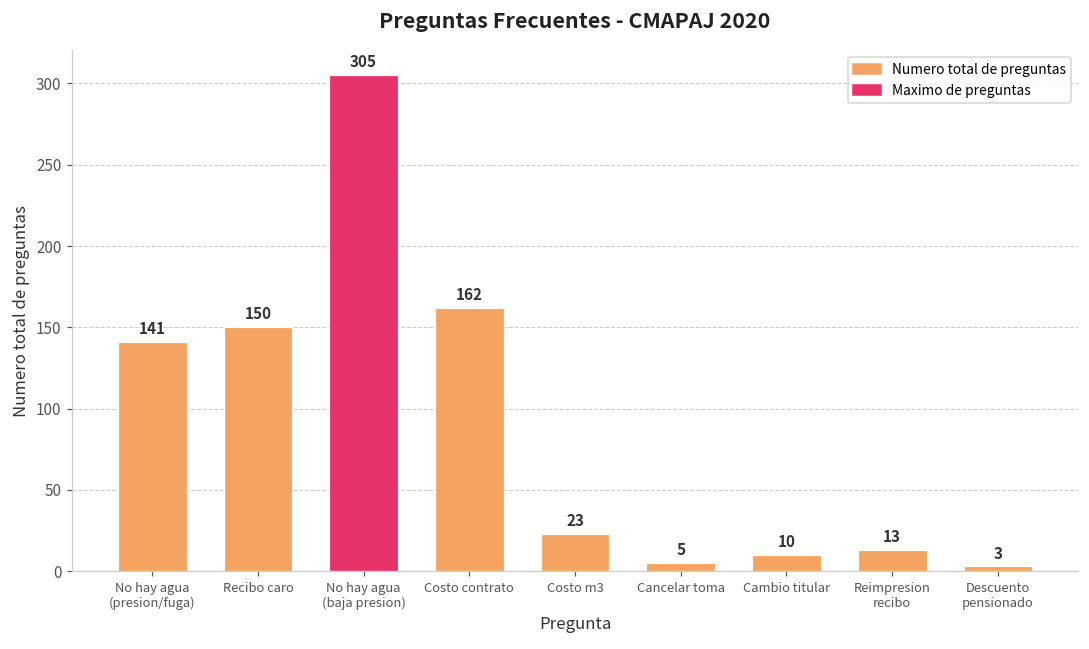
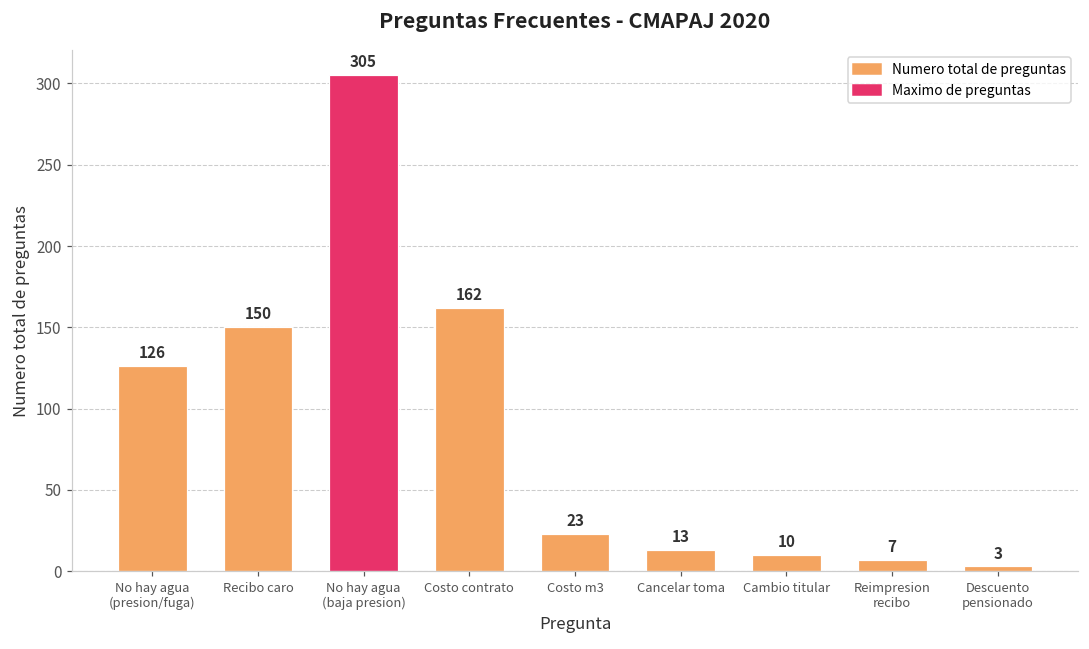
  {
-   "No hay agua (presion/fuga)": 141,
+   "No hay agua (presion/fuga)": 126,
    "Recibo caro": 150,
    "No hay agua (baja presion)": 305,
    "Costo contrato": 162,
    "Costo m3": 23,
-   "Cancelar toma": 5,
+   "Cancelar toma": 13,
    "Cambio titular": 10,
-   "Reimpresion recibo": 13,
+   "Reimpresion recibo": 7,
    "Descuento pensionado": 3
  }
